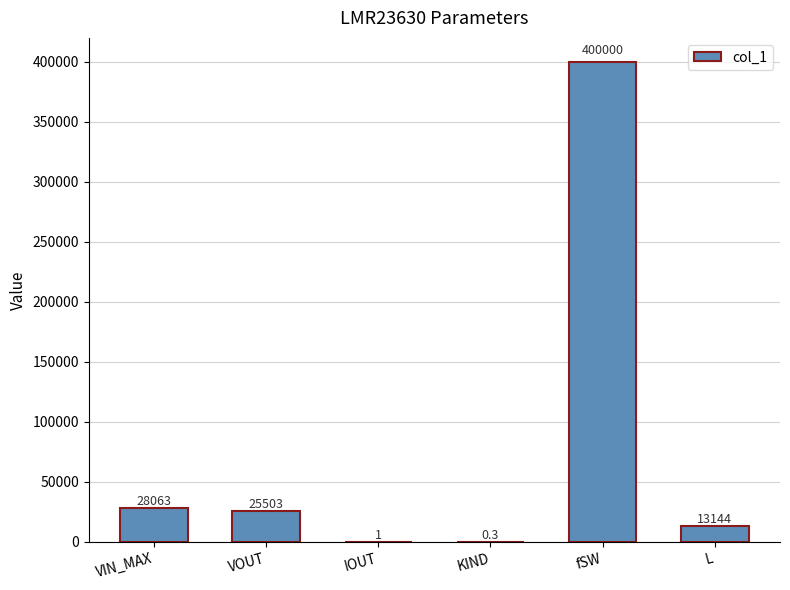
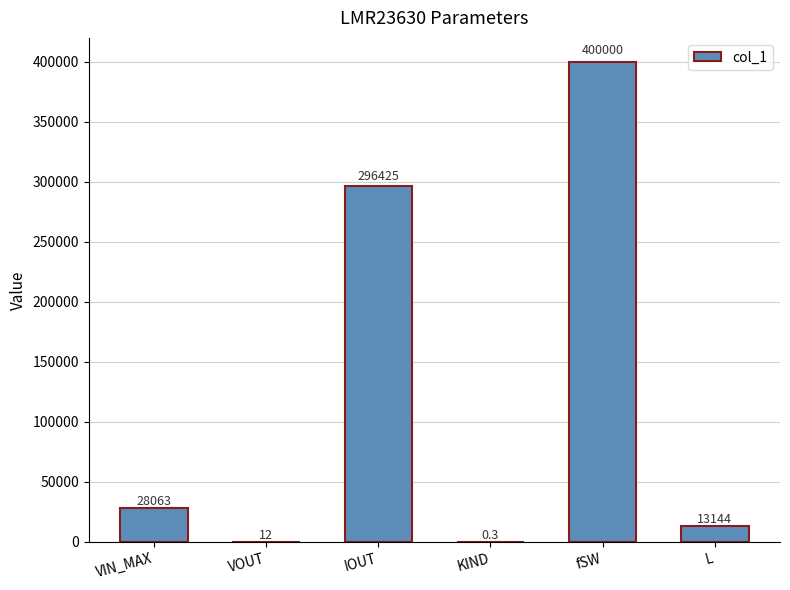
  {
    "VIN_MAX": 28063,
-   "VOUT": 25503,
-   "IOUT": 1,
+   "VOUT": 12,
+   "IOUT": 296425,
    "KIND": 0.3,
    "fSW": 400000,
    "L": 13144
  }
